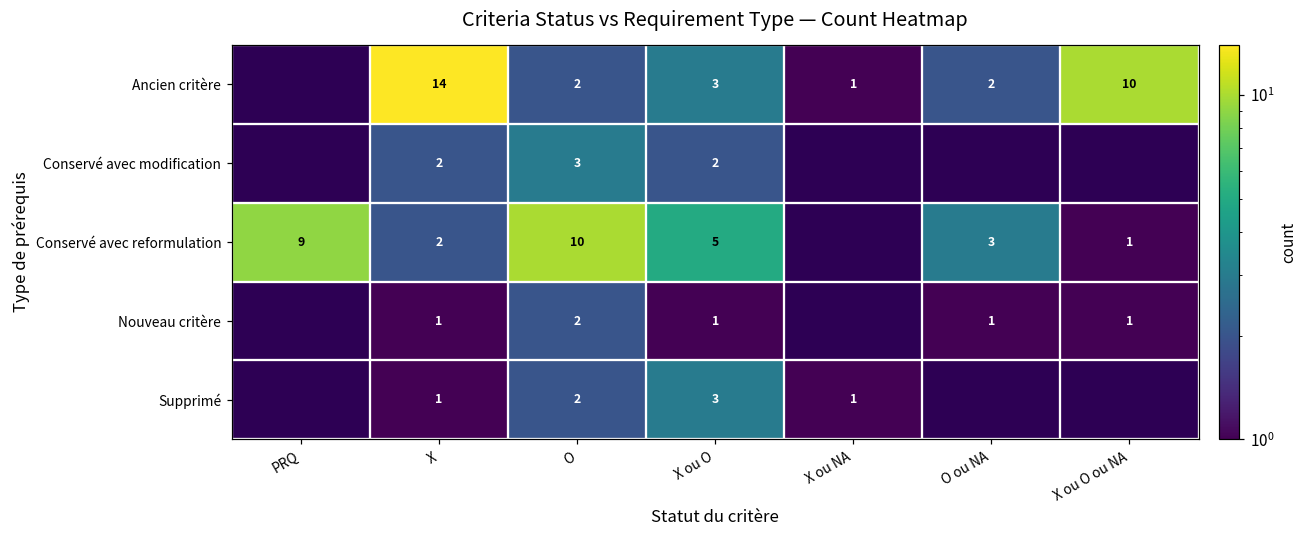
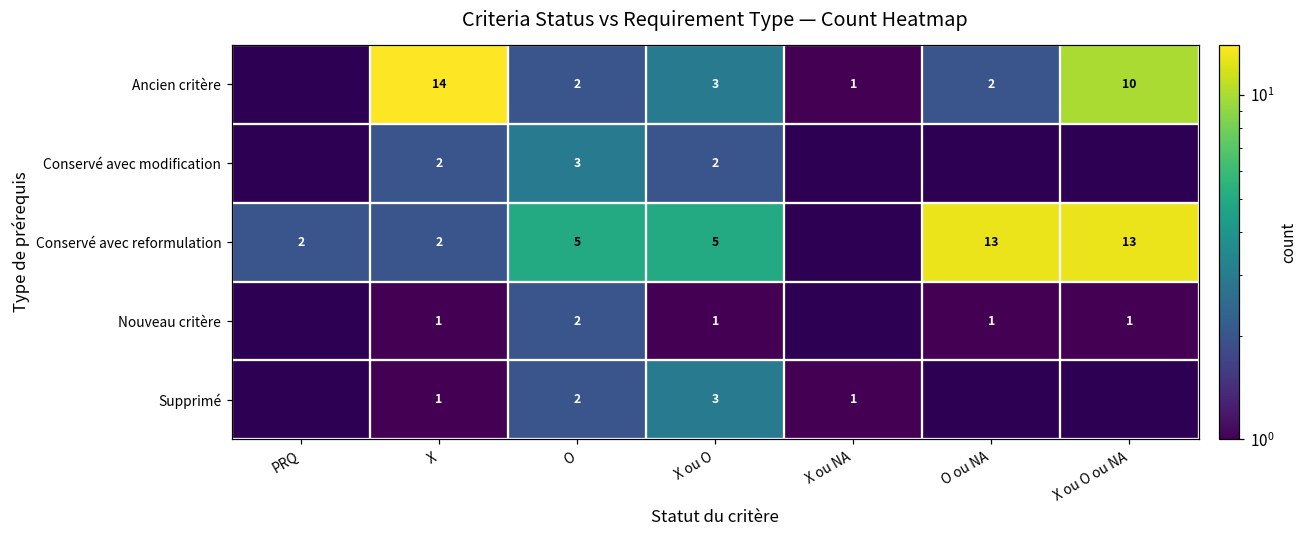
  {
    "Ancien critère": {
      "X": 14,
      "O": 2,
      "X ou O": 3,
      "X ou NA": 1,
      "O ou NA": 2,
      "X ou O ou NA": 10
    },
    "Conservé avec modification": {
      "X": 2,
      "O": 3,
      "X ou O": 2
    },
    "Conservé avec reformulation": {
-     "PRQ": 9,
+     "PRQ": 2,
      "X": 2,
-     "O": 10,
+     "O": 5,
      "X ou O": 5,
-     "O ou NA": 3,
-     "X ou O ou NA": 1
+     "O ou NA": 13,
+     "X ou O ou NA": 13
    },
    "Nouveau critère": {
      "X": 1,
      "O": 2,
      "X ou O": 1,
      "O ou NA": 1,
      "X ou O ou NA": 1
    },
    "Supprimé": {
      "X": 1,
      "O": 2,
      "X ou O": 3,
      "X ou NA": 1
    }
  }
